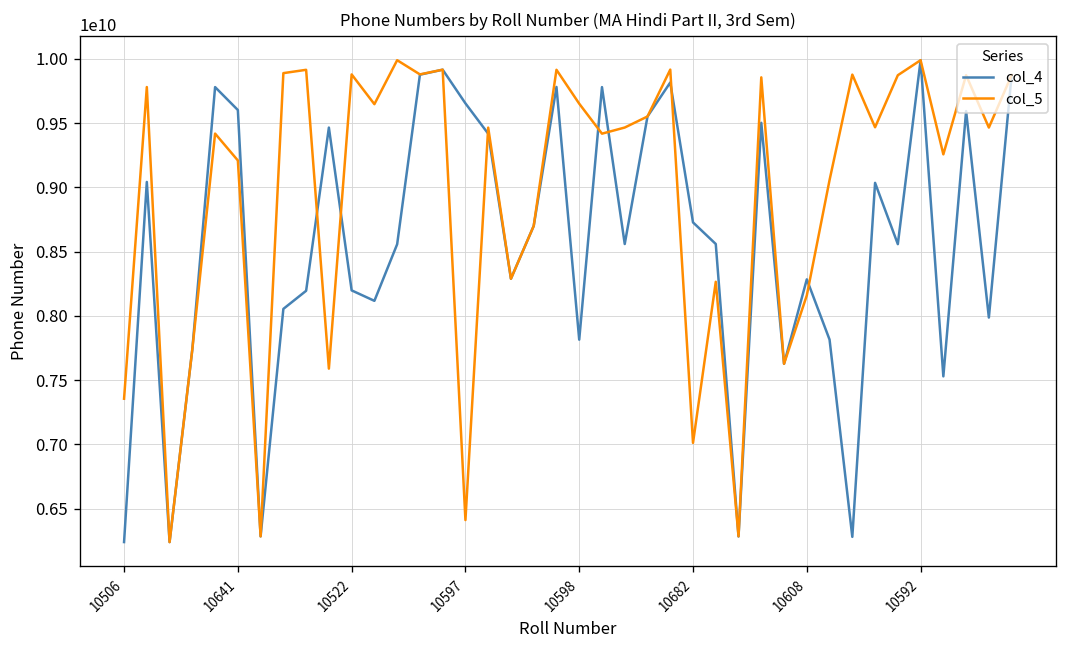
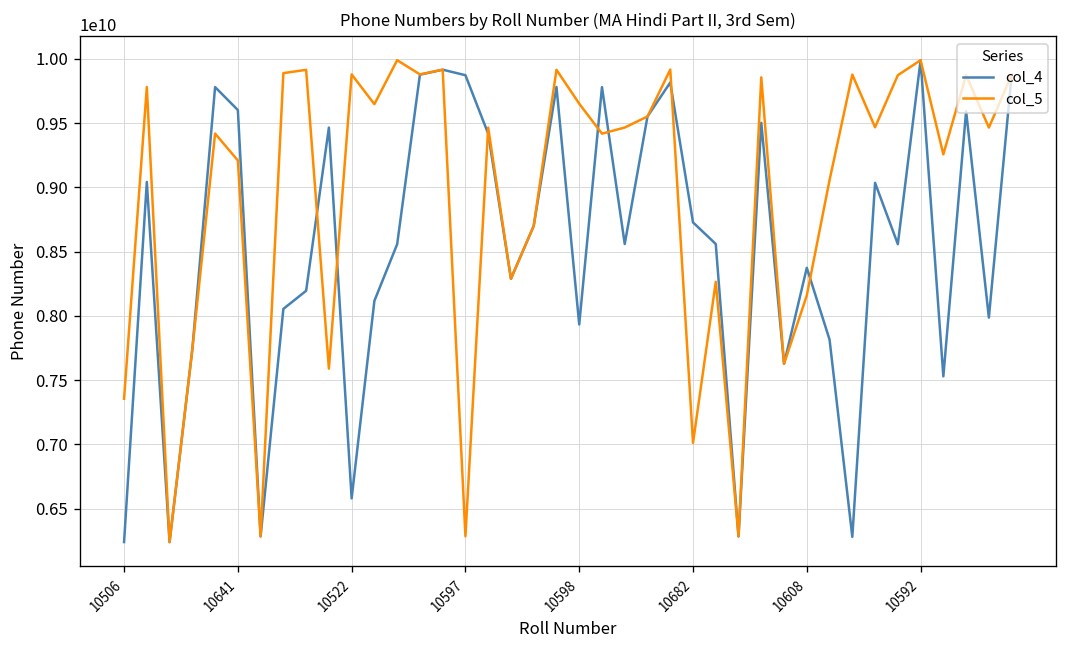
  {
    "col_4": {
      "10506": 6240000000,
      "10641": 9600000000,
-     "10522": 8200000000,
-     "10597": 9650000000,
-     "10598": 7810000000,
+     "10522": 6580000000,
+     "10597": 9870000000,
+     "10598": 7930000000,
      "10682": 8730000000,
-     "10608": 8280000000
+     "10608": 8370000000
    },
    "col_5": {
      "10506": 7360000000,
      "10641": 9210000000,
      "10522": 9880000000,
-     "10597": 6410000000,
+     "10597": 6280000000,
      "10598": 9650000000,
      "10682": 7010000000,
      "10608": 8160000000
    }
  }
